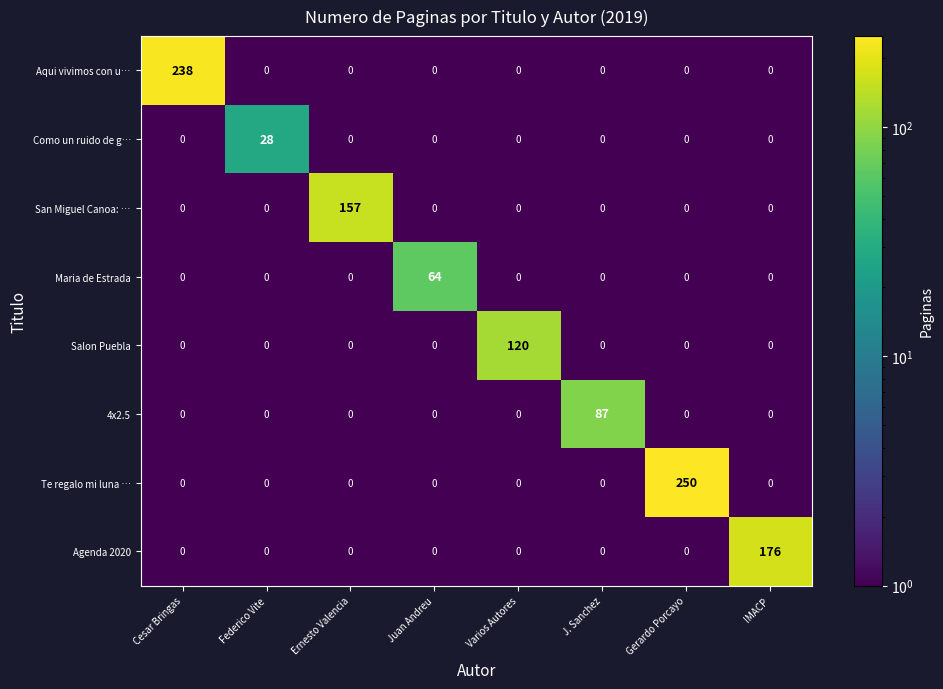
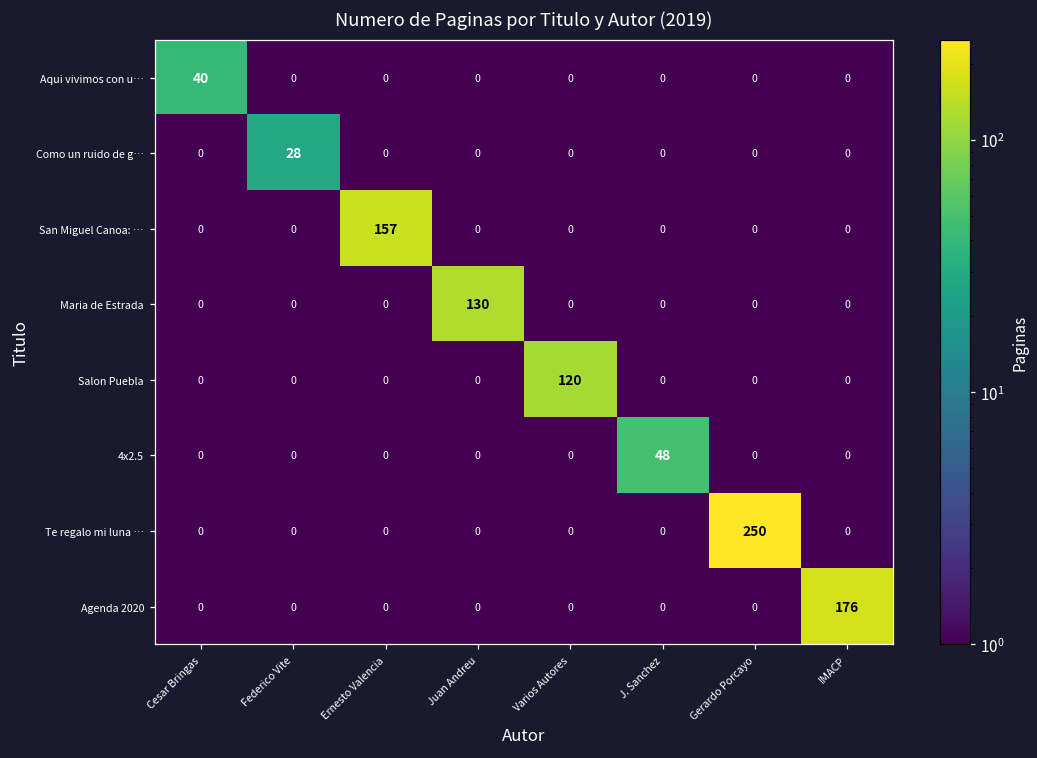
  {
    "Aqui vivimos con u…": {
-     "Cesar Bringas": 238,
+     "Cesar Bringas": 40,
      "Federico Vite": 0,
      "Ernesto Valencia": 0,
      "Juan Andreu": 0,
      "Varios Autores": 0,
      "J. Sanchez": 0,
      "Gerardo Porcayo": 0,
      "IMACP": 0
    },
    "Como un ruido de g…": {
      "Cesar Bringas": 0,
      "Federico Vite": 28,
      "Ernesto Valencia": 0,
      "Juan Andreu": 0,
      "Varios Autores": 0,
      "J. Sanchez": 0,
      "Gerardo Porcayo": 0,
      "IMACP": 0
    },
    "San Miguel Canoa: …": {
      "Cesar Bringas": 0,
      "Federico Vite": 0,
      "Ernesto Valencia": 157,
      "Juan Andreu": 0,
      "Varios Autores": 0,
      "J. Sanchez": 0,
      "Gerardo Porcayo": 0,
      "IMACP": 0
    },
    "Maria de Estrada": {
      "Cesar Bringas": 0,
      "Federico Vite": 0,
      "Ernesto Valencia": 0,
-     "Juan Andreu": 64,
+     "Juan Andreu": 130,
      "Varios Autores": 0,
      "J. Sanchez": 0,
      "Gerardo Porcayo": 0,
      "IMACP": 0
    },
    "Salon Puebla": {
      "Cesar Bringas": 0,
      "Federico Vite": 0,
      "Ernesto Valencia": 0,
      "Juan Andreu": 0,
      "Varios Autores": 120,
      "J. Sanchez": 0,
      "Gerardo Porcayo": 0,
      "IMACP": 0
    },
    "4x2.5": {
      "Cesar Bringas": 0,
      "Federico Vite": 0,
      "Ernesto Valencia": 0,
      "Juan Andreu": 0,
      "Varios Autores": 0,
-     "J. Sanchez": 87,
+     "J. Sanchez": 48,
      "Gerardo Porcayo": 0,
      "IMACP": 0
    },
    "Te regalo mi luna …": {
      "Cesar Bringas": 0,
      "Federico Vite": 0,
      "Ernesto Valencia": 0,
      "Juan Andreu": 0,
      "Varios Autores": 0,
      "J. Sanchez": 0,
      "Gerardo Porcayo": 250,
      "IMACP": 0
    },
    "Agenda 2020": {
      "Cesar Bringas": 0,
      "Federico Vite": 0,
      "Ernesto Valencia": 0,
      "Juan Andreu": 0,
      "Varios Autores": 0,
      "J. Sanchez": 0,
      "Gerardo Porcayo": 0,
      "IMACP": 176
    }
  }
